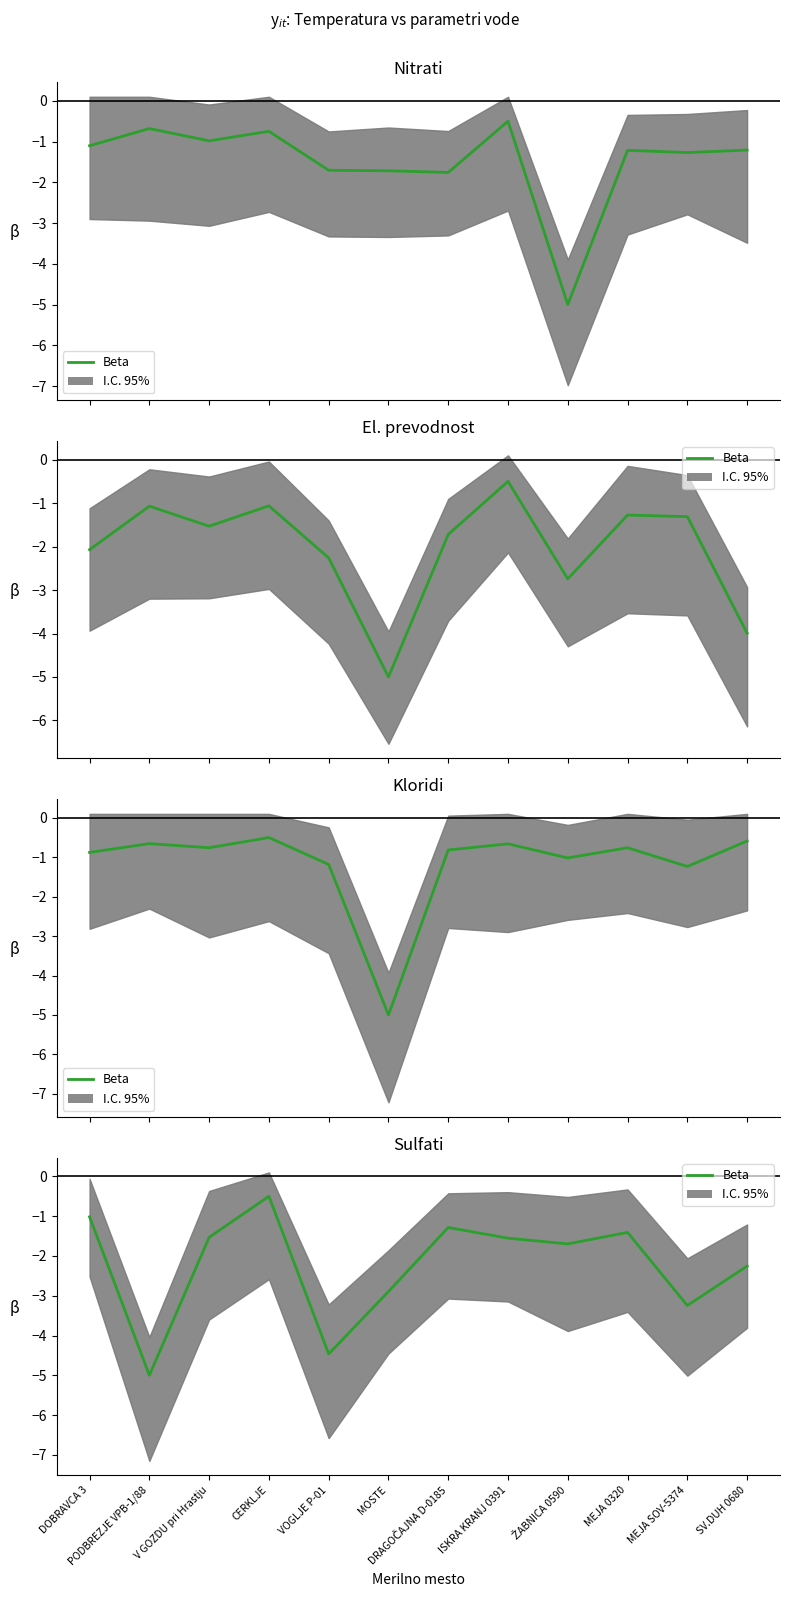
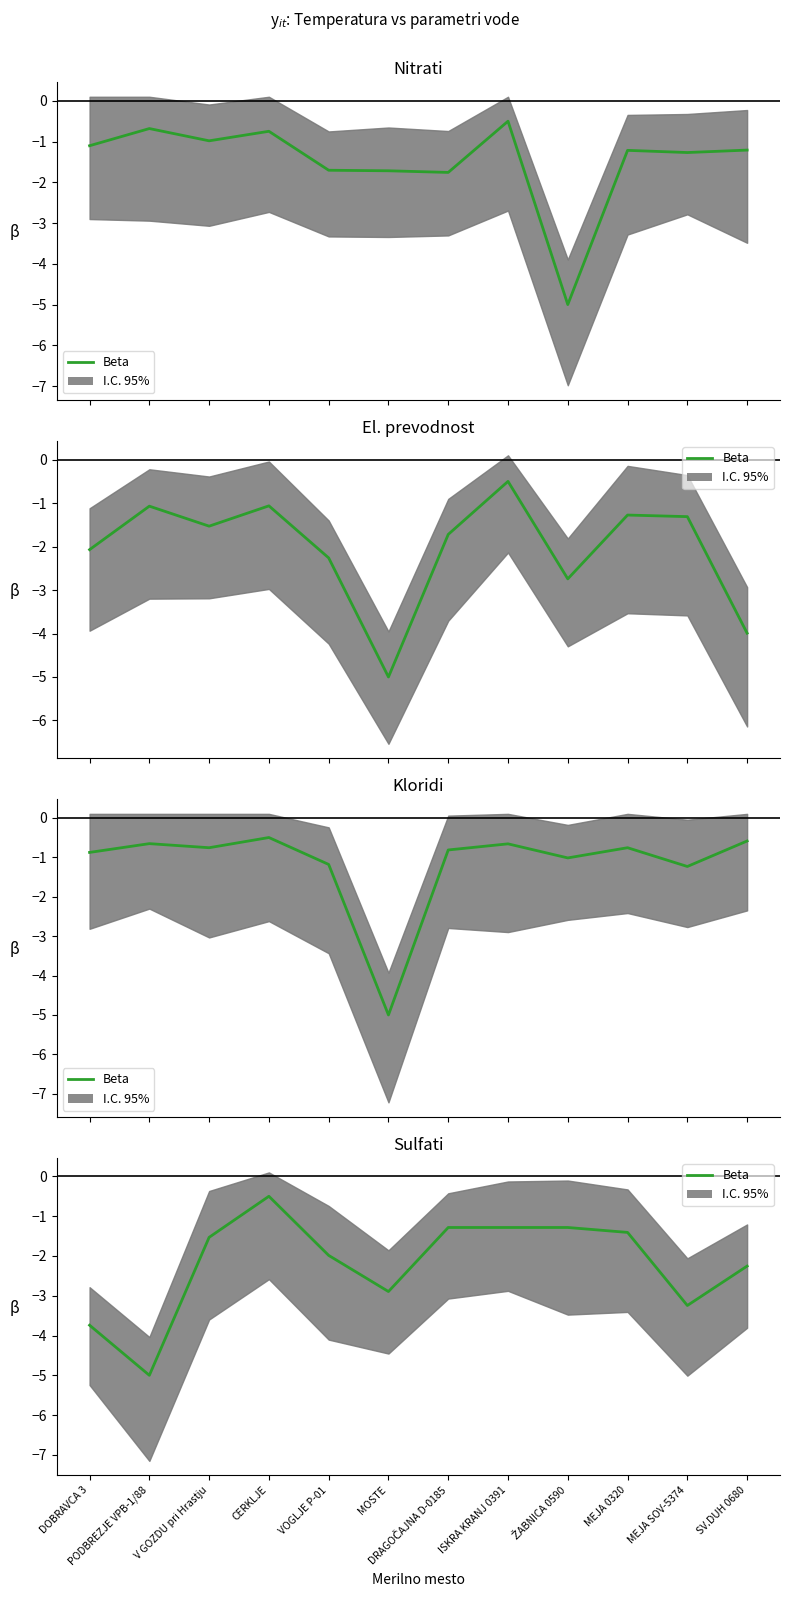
  {
    "Sulfati": {
      "Beta": {
-       "DOBRAVCA 3": -1.0,
+       "DOBRAVCA 3": -3.7,
        "PODBREZJE VPB-1/88": -5.0,
        "V GOZDU pri Hrastju": -1.5,
        "CERKLJE": -0.5,
-       "VOGLJE P-01": -4.5,
+       "VOGLJE P-01": -2.0,
        "MOSTE": -2.9,
        "DRAGOČAJNA D-0185": -1.3,
-       "ISKRA KRANJ 0391": -1.6,
-       "ŽABNICA 0590": -1.7,
+       "ISKRA KRANJ 0391": -1.3,
+       "ŽABNICA 0590": -1.3,
        "MEJA 0320": -1.4,
        "MEJA SOV-5374": -3.2,
        "SV.DUH 0680": -2.3
      }
    }
  }
